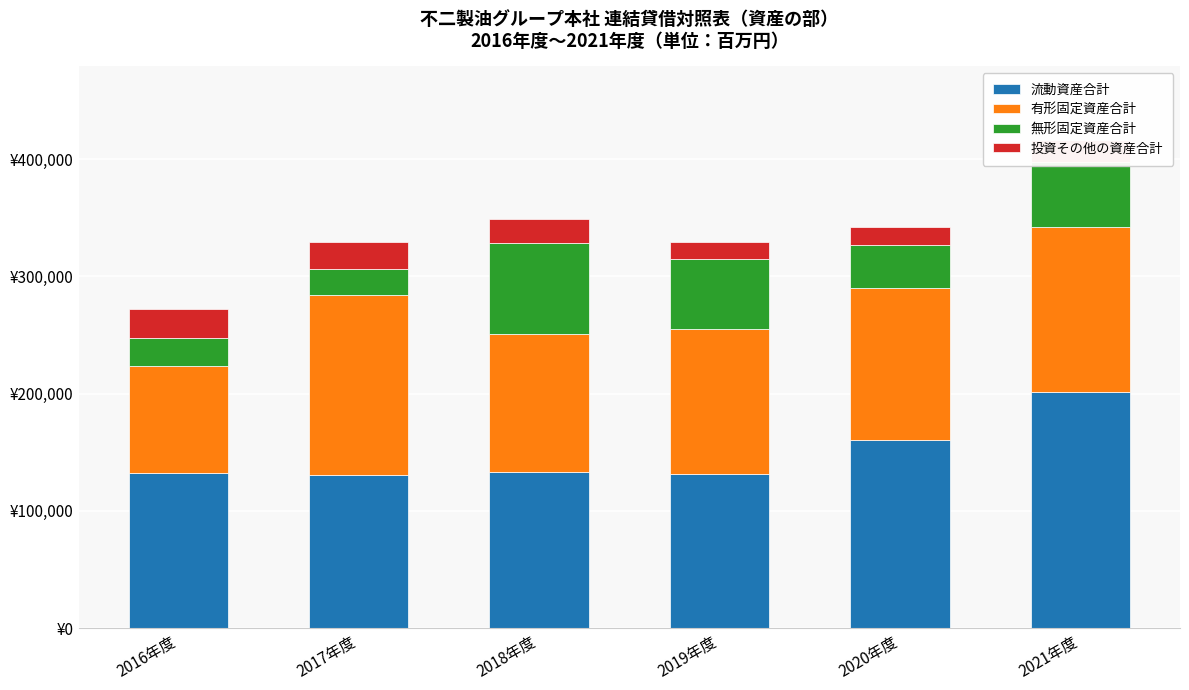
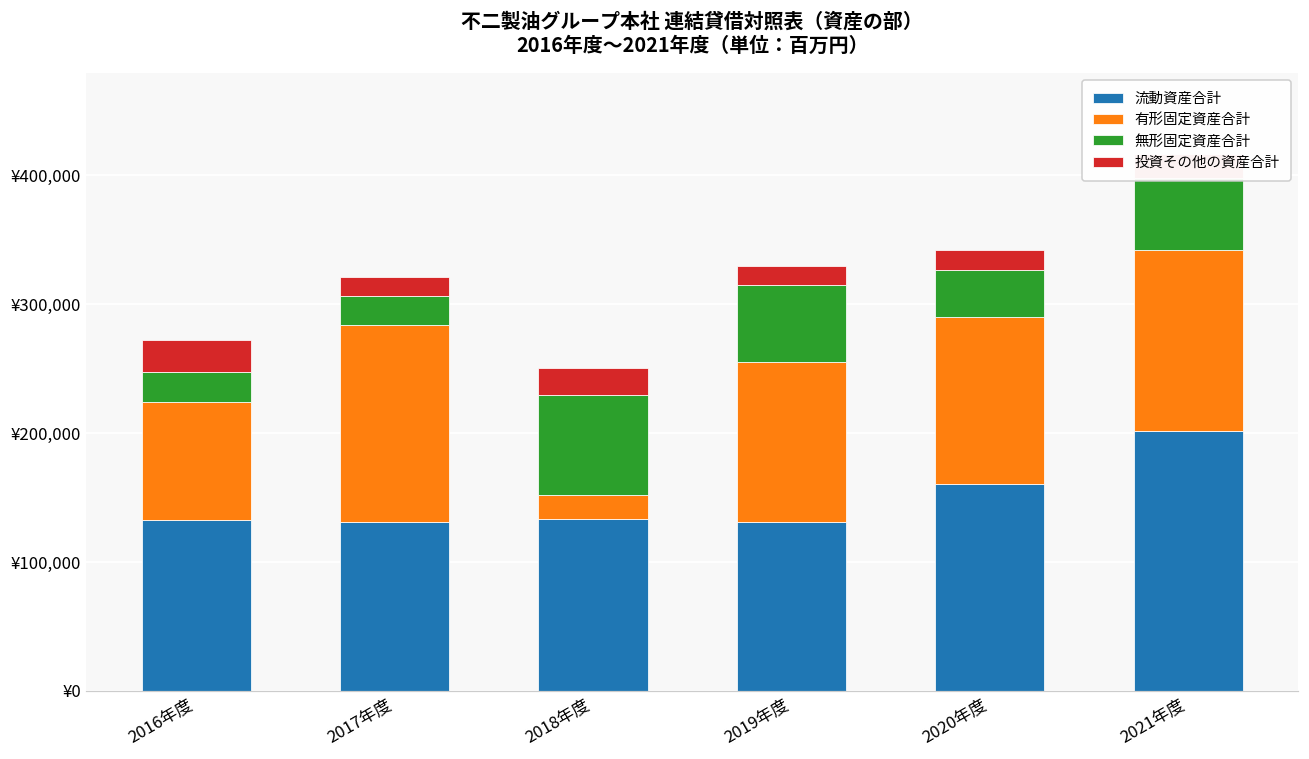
  {
    "流動資産合計": {
      "2016年度": "¥132,000",
      "2017年度": "¥131,000",
      "2018年度": "¥133,000",
      "2019年度": "¥131,000",
      "2020年度": "¥161,000",
      "2021年度": "¥201,000"
    },
    "有形固定資産合計": {
      "2016年度": "¥91,000",
      "2017年度": "¥153,000",
-     "2018年度": "¥117,000",
+     "2018年度": "¥19,000",
      "2019年度": "¥124,000",
      "2020年度": "¥129,000",
      "2021年度": "¥141,000"
    },
    "無形固定資産合計": {
      "2016年度": "¥23,000",
      "2017年度": "¥22,000",
      "2018年度": "¥78,000",
      "2019年度": "¥60,000",
      "2020年度": "¥36,000"
    },
    "投資その他の資産合計": {
      "2016年度": "¥25,000",
-     "2017年度": "¥23,000",
+     "2017年度": "¥15,000",
      "2018年度": "¥21,000",
      "2019年度": "¥15,000",
      "2020年度": "¥15,000"
    }
  }
